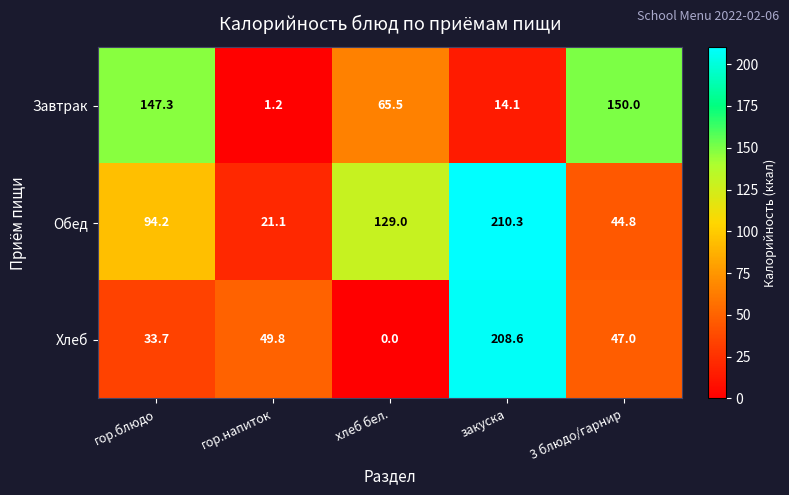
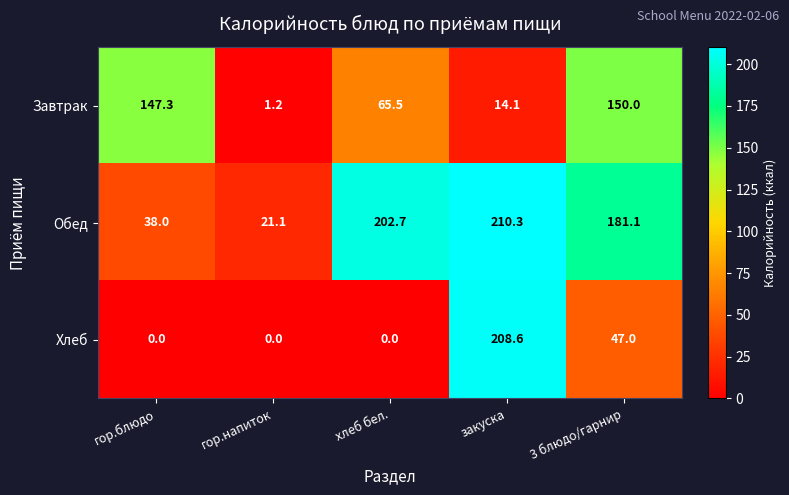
  {
    "Завтрак": {
      "гор.блюдо": 147.3,
      "гор.напиток": 1.2,
      "хлеб бел.": 65.5,
      "закуска": 14.1,
      "3 блюдо/гарнир": 150.0
    },
    "Обед": {
-     "гор.блюдо": 94.2,
+     "гор.блюдо": 38.0,
      "гор.напиток": 21.1,
-     "хлеб бел.": 129.0,
+     "хлеб бел.": 202.7,
      "закуска": 210.3,
-     "3 блюдо/гарнир": 44.8
+     "3 блюдо/гарнир": 181.1
    },
    "Хлеб": {
-     "гор.блюдо": 33.7,
-     "гор.напиток": 49.8,
+     "гор.блюдо": 0.0,
+     "гор.напиток": 0.0,
      "хлеб бел.": 0.0,
      "закуска": 208.6,
      "3 блюдо/гарнир": 47.0
    }
  }
